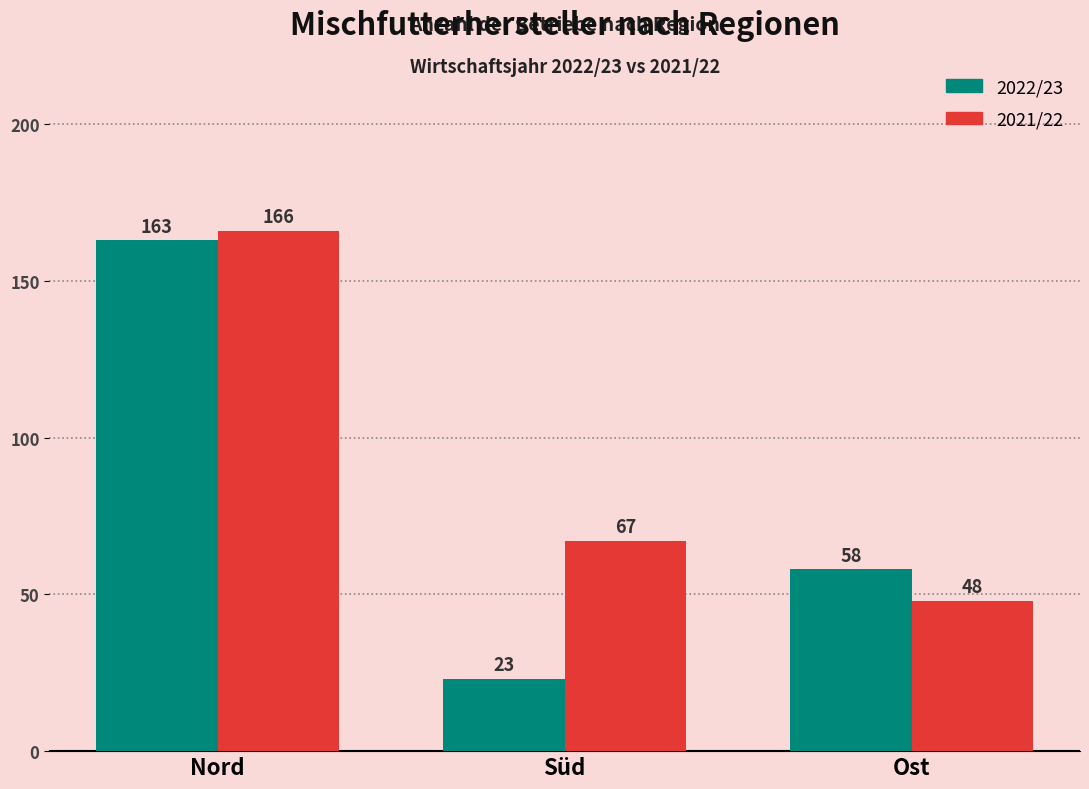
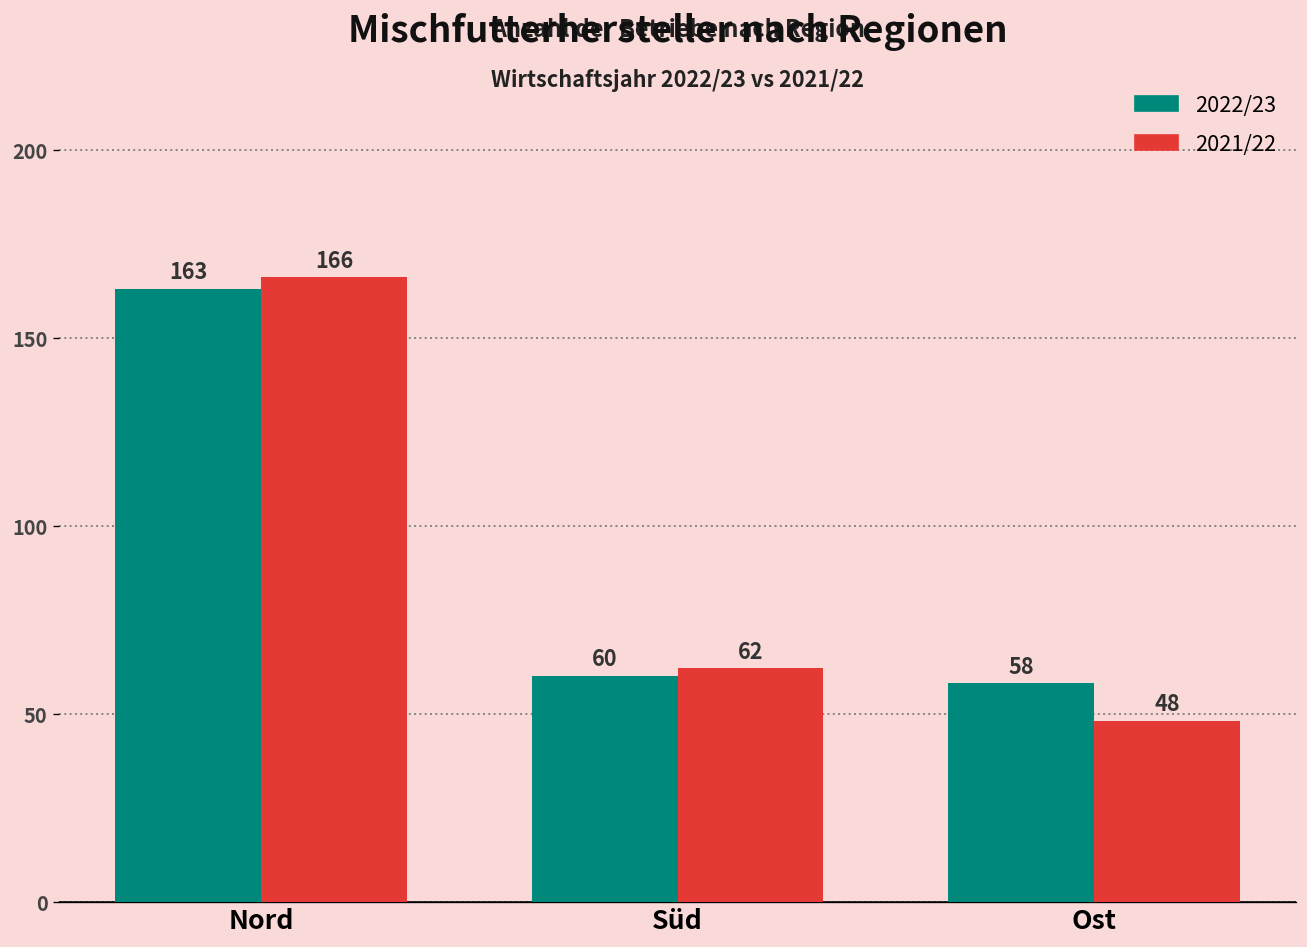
  {
    "2022/23": {
      "Nord": 163,
-     "Süd": 23,
+     "Süd": 60,
      "Ost": 58
    },
    "2021/22": {
      "Nord": 166,
-     "Süd": 67,
+     "Süd": 62,
      "Ost": 48
    }
  }
